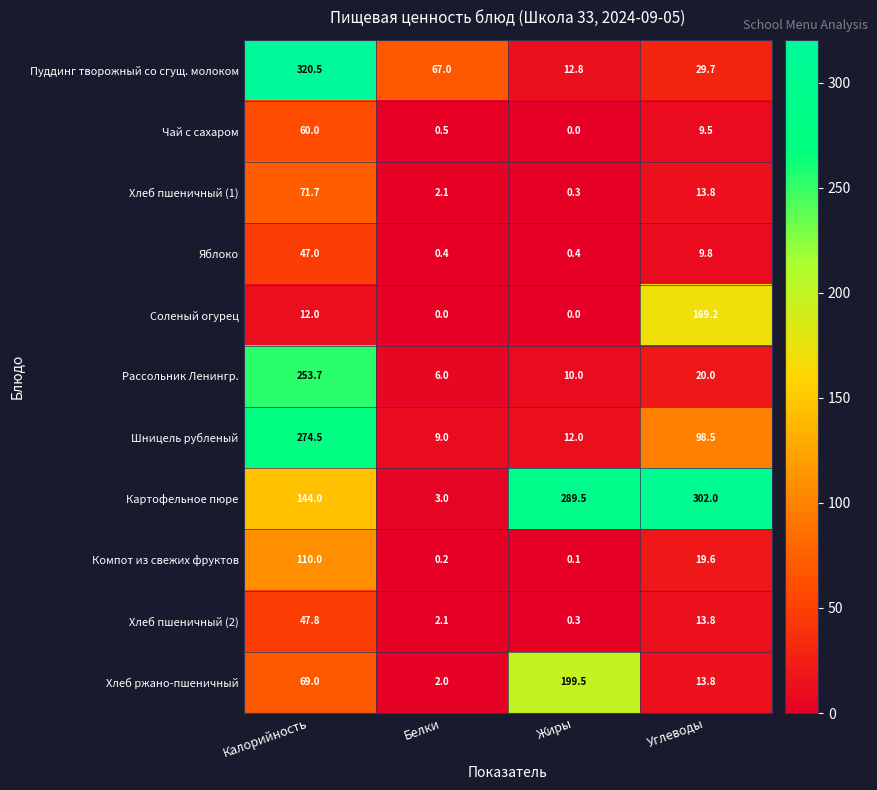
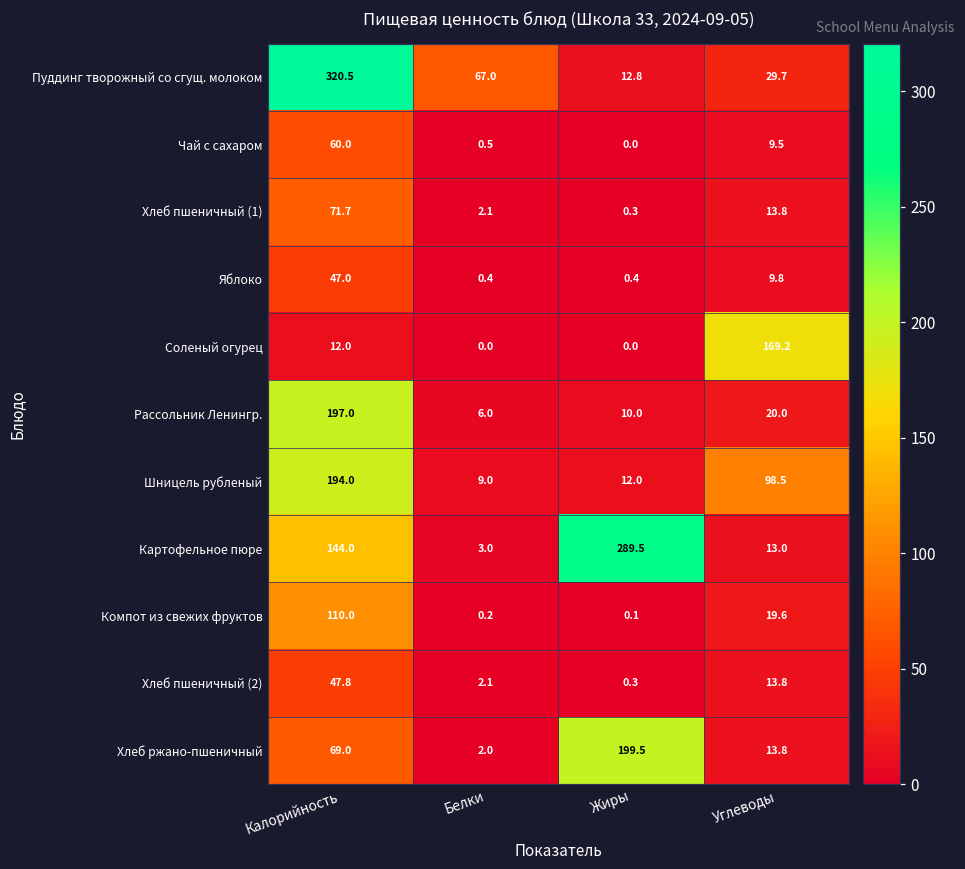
  {
    "Пуддинг творожный со сгущ. молоком": {
      "Калорийность": 320.5,
      "Белки": 67.0,
      "Жиры": 12.8,
      "Углеводы": 29.7
    },
    "Чай с сахаром": {
      "Калорийность": 60.0,
      "Белки": 0.5,
      "Жиры": 0.0,
      "Углеводы": 9.5
    },
    "Хлеб пшеничный (1)": {
      "Калорийность": 71.7,
      "Белки": 2.1,
      "Жиры": 0.3,
      "Углеводы": 13.8
    },
    "Яблоко": {
      "Калорийность": 47.0,
      "Белки": 0.4,
      "Жиры": 0.4,
      "Углеводы": 9.8
    },
    "Соленый огурец": {
      "Калорийность": 12.0,
      "Белки": 0.0,
      "Жиры": 0.0,
      "Углеводы": 169.2
    },
    "Рассольник Ленингр.": {
-     "Калорийность": 253.7,
+     "Калорийность": 197.0,
      "Белки": 6.0,
      "Жиры": 10.0,
      "Углеводы": 20.0
    },
    "Шницель рубленый": {
-     "Калорийность": 274.5,
+     "Калорийность": 194.0,
      "Белки": 9.0,
      "Жиры": 12.0,
      "Углеводы": 98.5
    },
    "Картофельное пюре": {
      "Калорийность": 144.0,
      "Белки": 3.0,
      "Жиры": 289.5,
-     "Углеводы": 302.0
+     "Углеводы": 13.0
    },
    "Компот из свежих фруктов": {
      "Калорийность": 110.0,
      "Белки": 0.2,
      "Жиры": 0.1,
      "Углеводы": 19.6
    },
    "Хлеб пшеничный (2)": {
      "Калорийность": 47.8,
      "Белки": 2.1,
      "Жиры": 0.3,
      "Углеводы": 13.8
    },
    "Хлеб ржано-пшеничный": {
      "Калорийность": 69.0,
      "Белки": 2.0,
      "Жиры": 199.5,
      "Углеводы": 13.8
    }
  }
